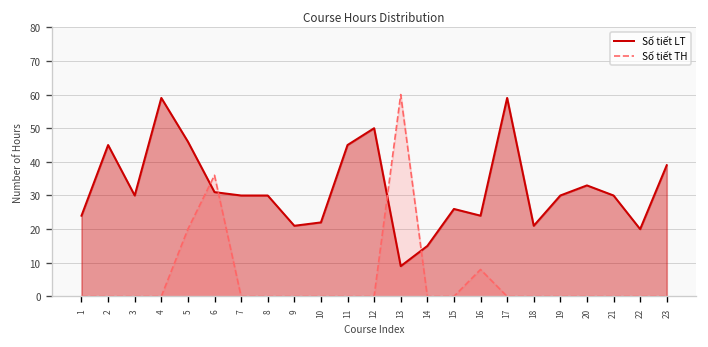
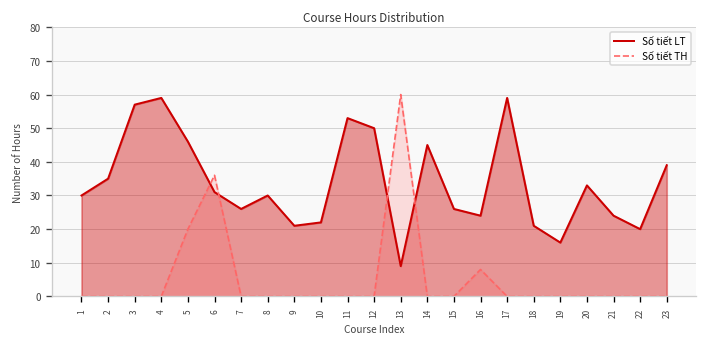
  {
    "Số tiết LT": {
-     "1": 24,
-     "2": 45,
-     "3": 30,
+     "1": 30,
+     "2": 35,
+     "3": 57,
      "4": 59,
      "5": 46,
      "6": 31,
-     "7": 30,
+     "7": 26,
      "8": 30,
      "9": 21,
      "10": 22,
-     "11": 45,
+     "11": 53,
      "12": 50,
      "13": 9,
-     "14": 15,
+     "14": 45,
      "15": 26,
      "16": 24,
      "17": 59,
      "18": 21,
-     "19": 30,
+     "19": 16,
      "20": 33,
-     "21": 30,
+     "21": 24,
      "22": 20,
      "23": 39
    },
    "Số tiết TH": {
      "1": 0,
      "2": 0,
      "3": 0,
      "4": 0,
      "5": 20,
      "6": 36,
      "7": 0,
      "8": 0,
      "9": 0,
      "10": 0,
      "11": 0,
      "12": 0,
      "13": 60,
      "14": 0,
      "15": 0,
      "16": 8,
      "17": 0,
      "18": 0,
      "19": 0,
      "20": 0,
      "21": 0,
      "22": 0,
      "23": 0
    }
  }
